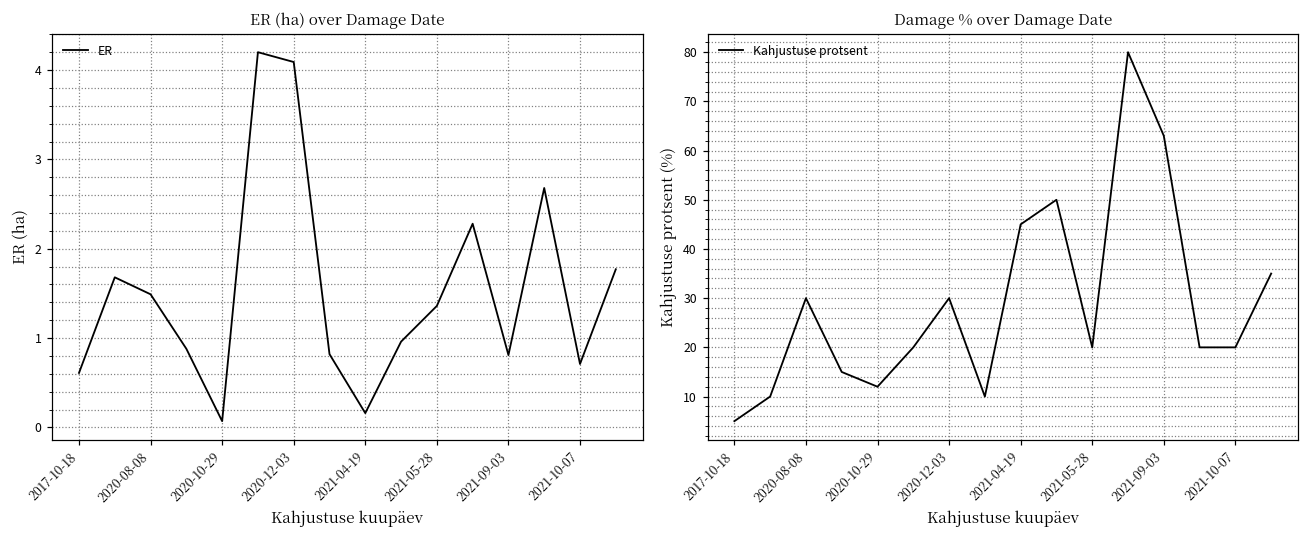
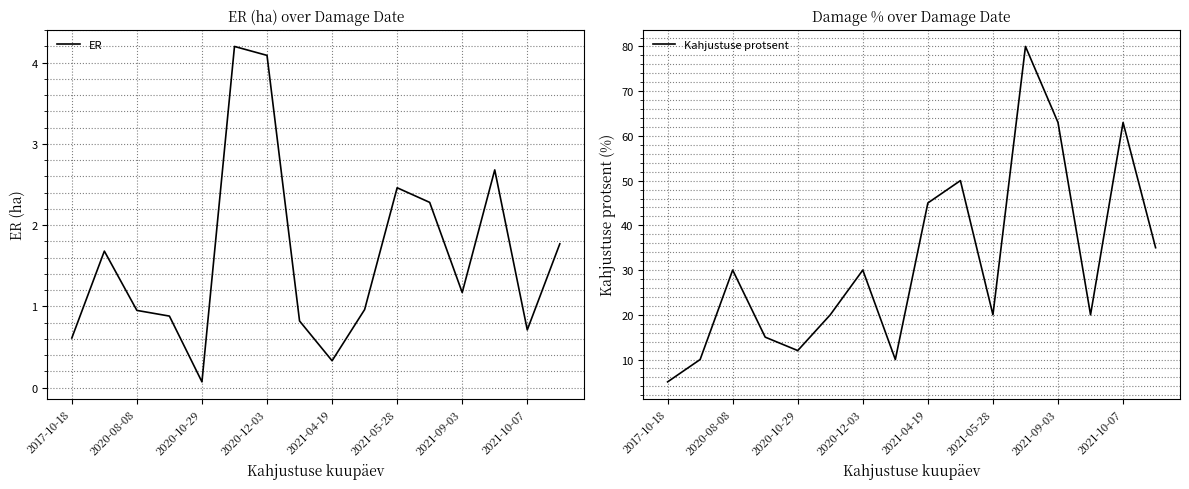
  {
    "ER (ha) over Damage Date": {
      "2017-10-18": 0.6,
-     "2020-08-08": 1.5,
+     "2020-08-08": 1.0,
      "2020-10-29": 0.1,
-     "2021-04-19": 0.2,
-     "2021-05-28": 1.4,
-     "2021-09-03": 0.8,
+     "2021-04-19": 0.3,
+     "2021-05-28": 2.5,
+     "2021-09-03": 1.2,
      "2021-10-07": 0.7
    },
    "Damage % over Damage Date": {
      "2017-10-18": 5,
      "2020-08-08": 30,
      "2020-10-29": 12,
      "2021-04-19": 45,
      "2021-05-28": 20,
      "2021-09-03": 63,
-     "2021-10-07": 20
+     "2021-10-07": 63
    }
  }
